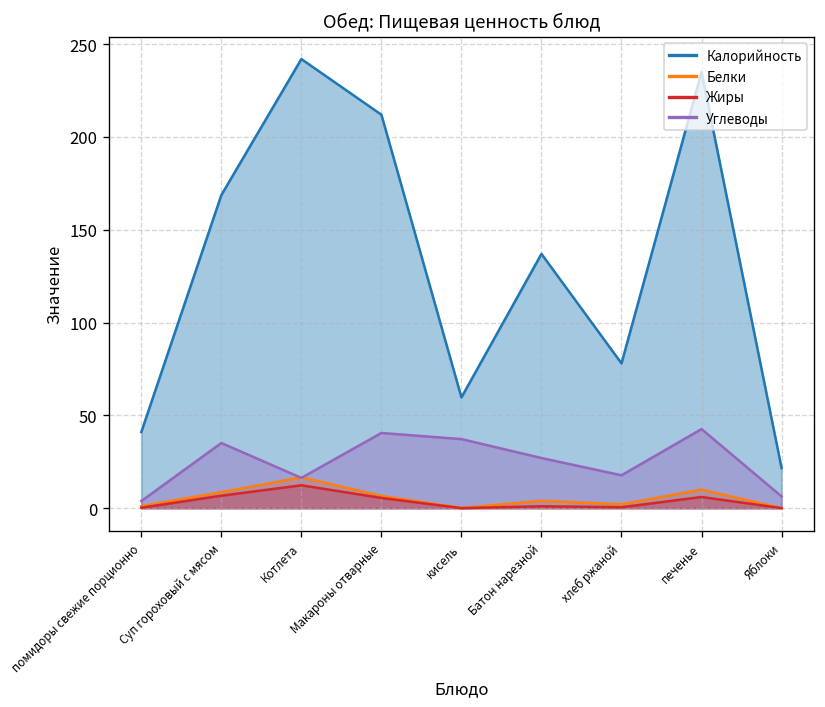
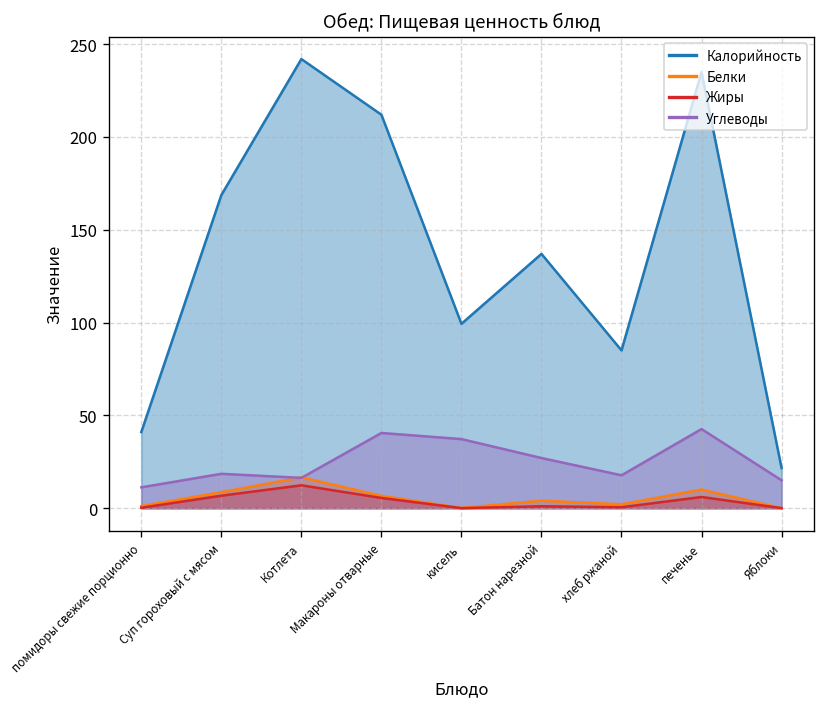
  {
    "Калорийность": {
      "помидоры свежие порционно": 41,
      "Суп гороховый с мясом": 169,
      "Котлета": 242,
      "Макароны отварные": 212,
-     "кисель": 60,
+     "кисель": 99,
      "Батон нарезной": 137,
-     "хлеб ржаной": 78,
+     "хлеб ржаной": 85,
      "Яблоки": 22
    },
    "Углеводы": {
-     "помидоры свежие порционно": 4,
-     "Суп гороховый с мясом": 35,
+     "помидоры свежие порционно": 11,
+     "Суп гороховый с мясом": 19,
      "Макароны отварные": 41,
      "кисель": 37,
      "Батон нарезной": 27,
      "хлеб ржаной": 18,
      "печенье": 43,
-     "Яблоки": 6
+     "Яблоки": 15
    }
  }
